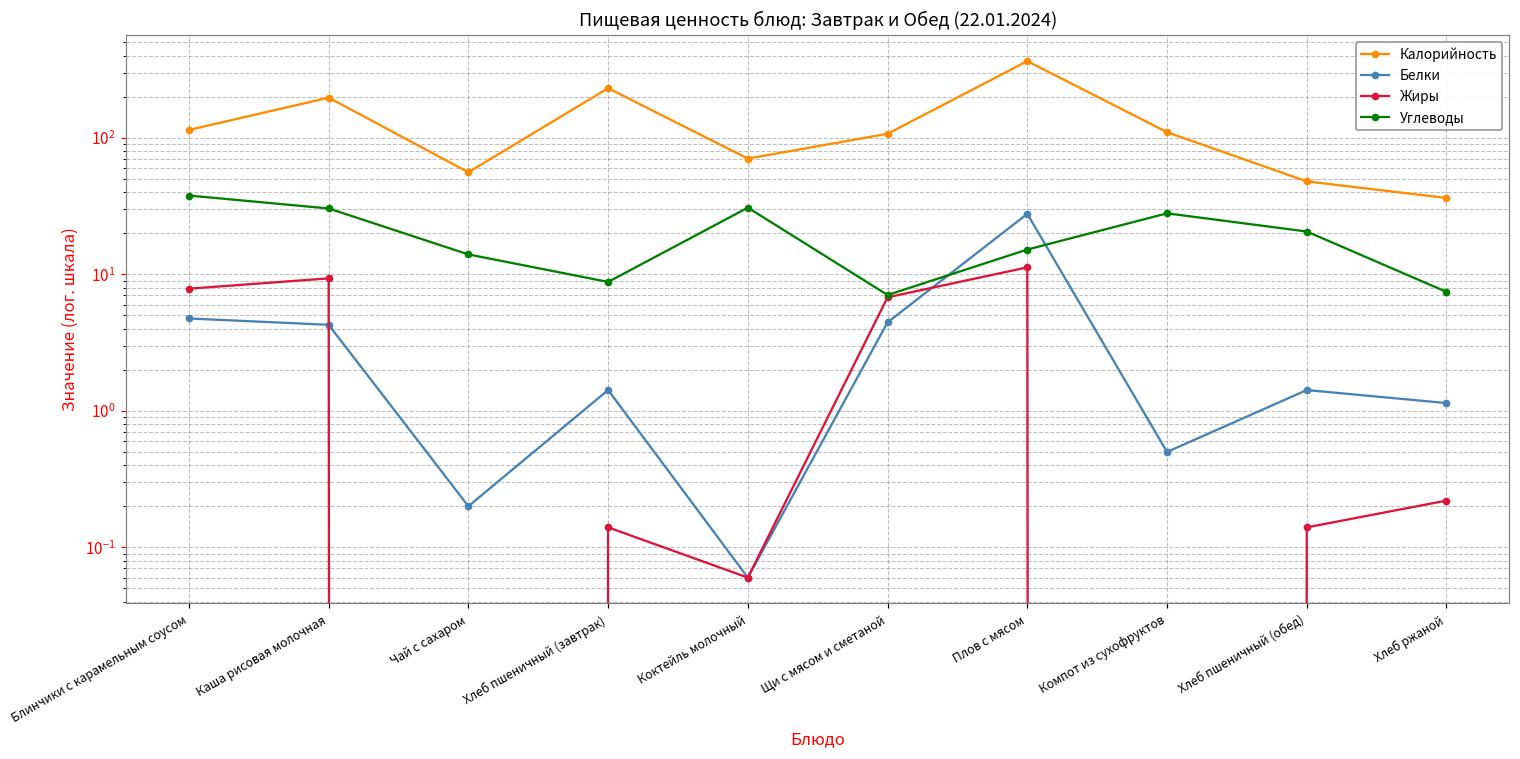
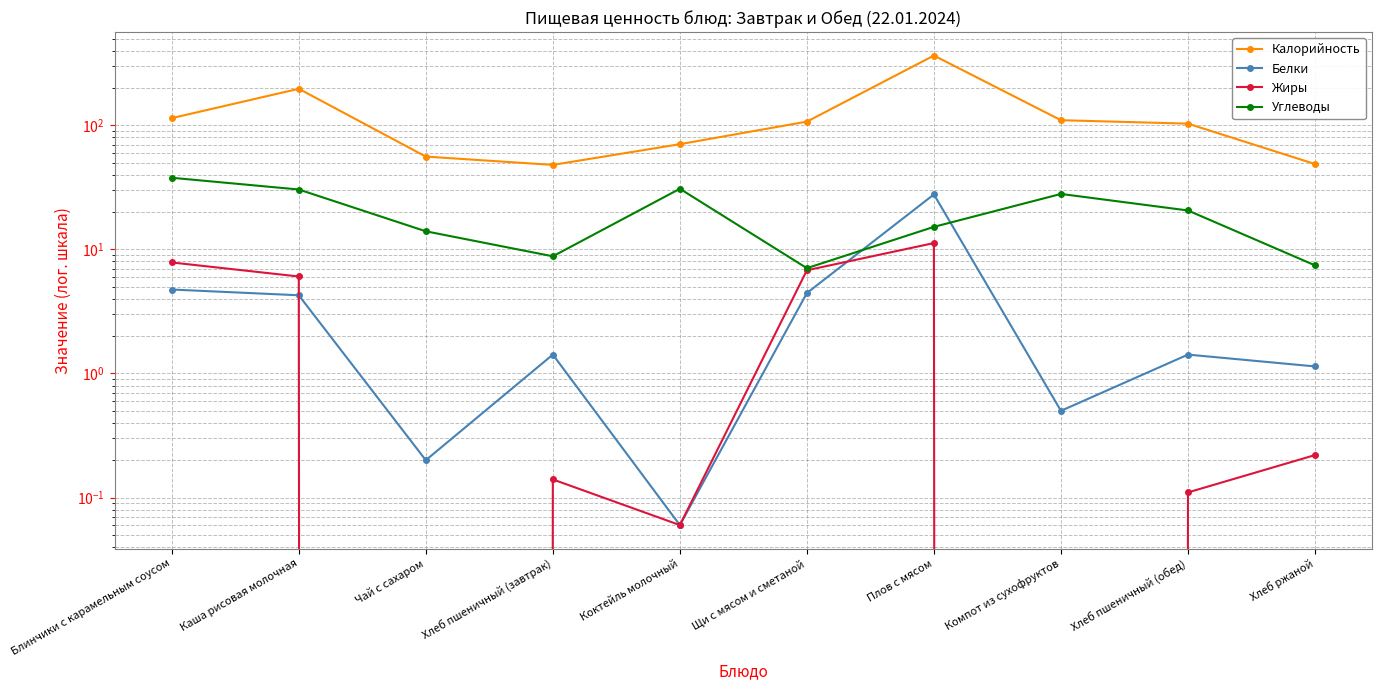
  {
    "Калорийность": {
      "Блинчики с карамельным соусом": 110,
      "Каша рисовая молочная": 200,
      "Чай с сахаром": 60,
-     "Хлеб пшеничный (завтрак)": 230,
+     "Хлеб пшеничный (завтрак)": 48,
      "Коктейль молочный": 70,
      "Щи с мясом и сметаной": 110,
      "Плов с мясом": 370,
      "Компот из сухофруктов": 110,
-     "Хлеб пшеничный (обед)": 48,
-     "Хлеб ржаной": 36
+     "Хлеб пшеничный (обед)": 100,
+     "Хлеб ржаной": 49
    },
    "Белки": {
      "Блинчики с карамельным соусом": 4.8,
      "Каша рисовая молочная": 4.3,
      "Чай с сахаром": 0.20,
      "Хлеб пшеничный (завтрак)": 1.4,
      "Щи с мясом и сметаной": 4.5,
      "Плов с мясом": 28,
      "Компот из сухофруктов": 0.50,
      "Хлеб пшеничный (обед)": 1.4,
      "Хлеб ржаной": 1.1
    },
    "Жиры": {
      "Блинчики с карамельным соусом": 8,
-     "Каша рисовая молочная": 9,
+     "Каша рисовая молочная": 6,
      "Хлеб пшеничный (завтрак)": 0.14,
      "Плов с мясом": 11,
-     "Хлеб пшеничный (обед)": 0.14,
+     "Хлеб пшеничный (обед)": 0.11,
      "Хлеб ржаной": 0.22
    },
    "Углеводы": {
      "Блинчики с карамельным соусом": 38,
      "Каша рисовая молочная": 30,
      "Чай с сахаром": 14,
      "Хлеб пшеничный (завтрак)": 9,
      "Коктейль молочный": 31,
      "Плов с мясом": 15,
      "Компот из сухофруктов": 28,
      "Хлеб пшеничный (обед)": 21,
      "Хлеб ржаной": 7
    }
  }
